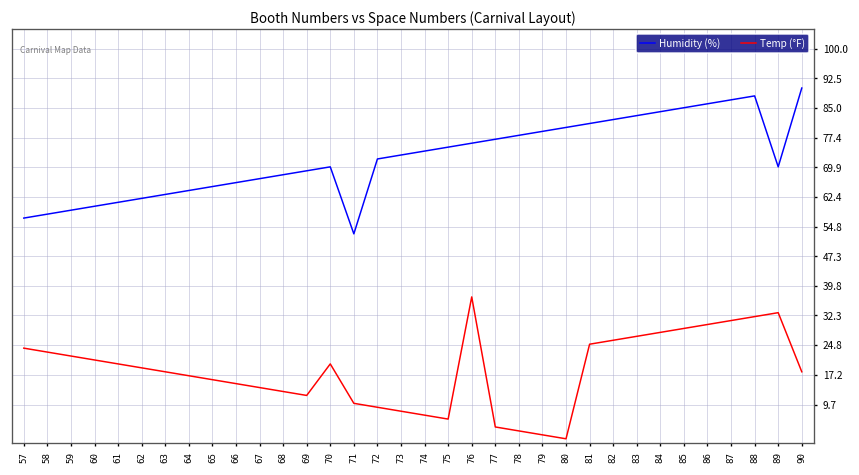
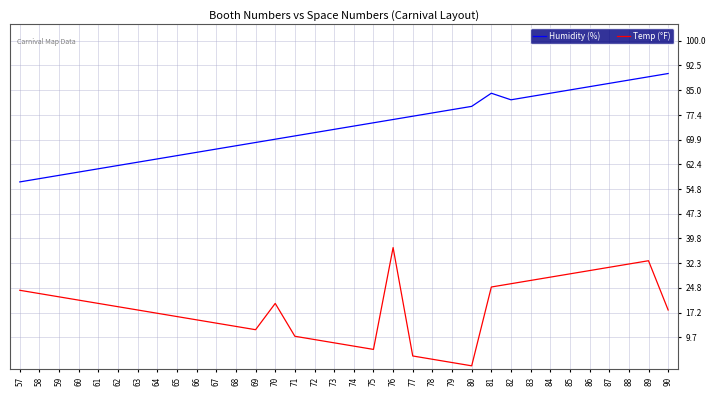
  {
    "Humidity (%)": {
      "57": 57,
      "58": 58,
      "59": 59,
      "60": 60,
      "61": 61,
      "62": 62,
      "63": 63,
      "64": 64,
      "65": 65,
      "66": 66,
      "67": 67,
      "68": 68,
      "69": 69,
      "70": 70,
-     "71": 53,
+     "71": 71,
      "72": 72,
      "73": 73,
      "74": 74,
      "75": 75,
      "76": 76,
      "77": 77,
      "78": 78,
      "79": 79,
      "80": 80,
-     "81": 81,
+     "81": 84,
      "82": 82,
      "83": 83,
      "84": 84,
      "85": 85,
      "86": 86,
      "87": 87,
      "88": 88,
-     "89": 70,
+     "89": 89,
      "90": 90
    },
    "Temp (°F)": {
      "57": 24,
      "58": 23,
      "59": 22,
      "60": 21,
      "61": 20,
      "62": 19,
      "63": 18,
      "64": 17,
      "65": 16,
      "66": 15,
      "67": 14,
      "68": 13,
      "69": 12,
      "70": 20,
      "71": 10,
      "72": 9,
      "73": 8,
      "74": 7,
      "75": 6,
      "76": 37,
      "77": 4,
      "78": 3,
      "79": 2,
      "80": 1,
      "81": 25,
      "82": 26,
      "83": 27,
      "84": 28,
      "85": 29,
      "86": 30,
      "87": 31,
      "88": 32,
      "89": 33,
      "90": 18
    }
  }
